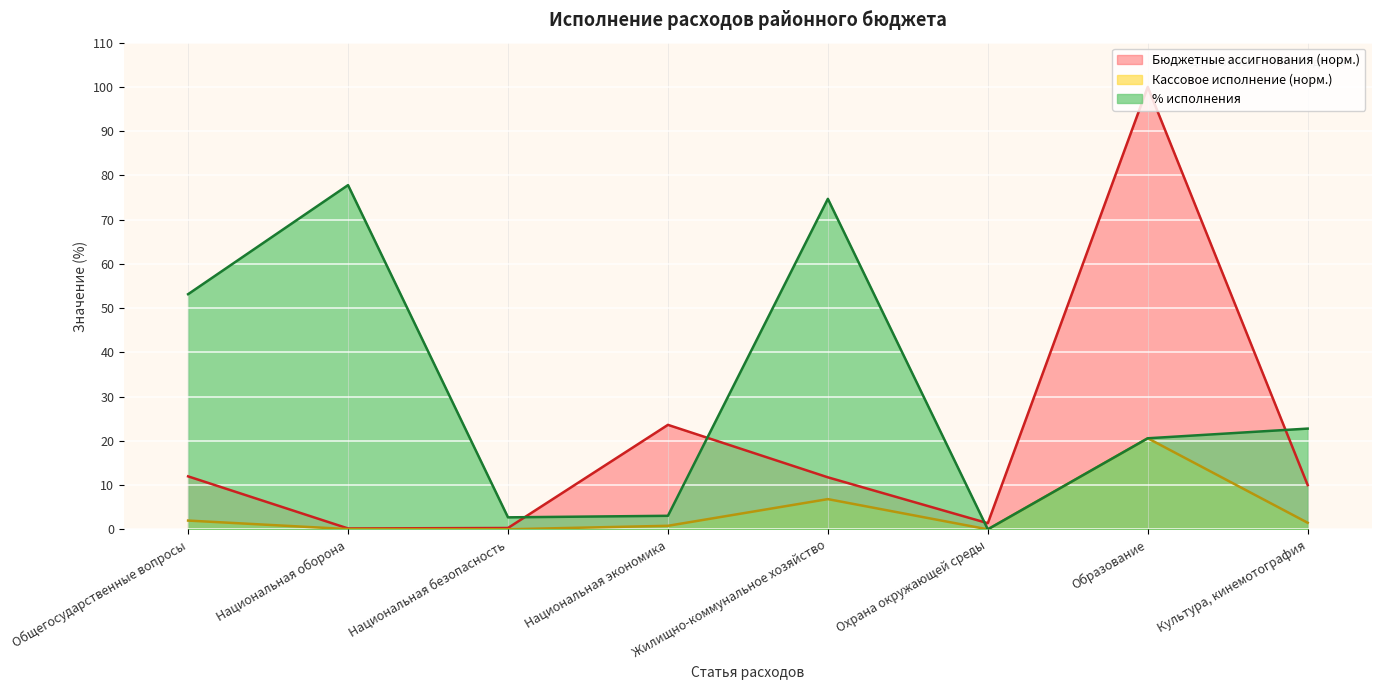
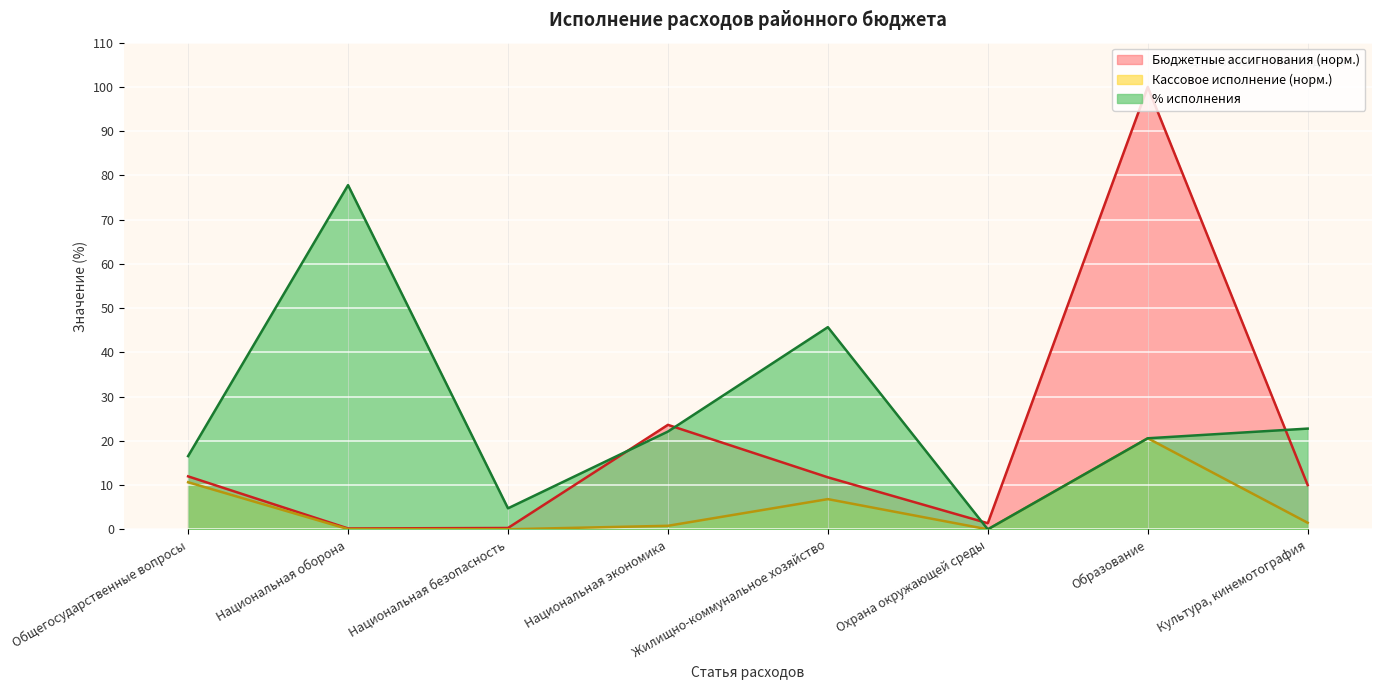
  {
    "Бюджетные ассигнования (норм.)": {
      "Общегосударственные вопросы": 12,
      "Национальная экономика": 24,
      "Жилищно-коммунальное хозяйство": 12,
      "Охрана окружающей среды": 1,
      "Культура, кинемотография": 10
    },
    "Кассовое исполнение (норм.)": {
-     "Общегосударственные вопросы": 2,
+     "Общегосударственные вопросы": 11,
      "Национальная экономика": 1,
      "Жилищно-коммунальное хозяйство": 7,
      "Культура, кинемотография": 1
    },
    "% исполнения": {
-     "Общегосударственные вопросы": 53,
+     "Общегосударственные вопросы": 17,
      "Национальная оборона": 78,
-     "Национальная безопасность": 3,
-     "Национальная экономика": 3,
-     "Жилищно-коммунальное хозяйство": 75,
+     "Национальная безопасность": 5,
+     "Национальная экономика": 22,
+     "Жилищно-коммунальное хозяйство": 46,
      "Культура, кинемотография": 23
    }
  }
